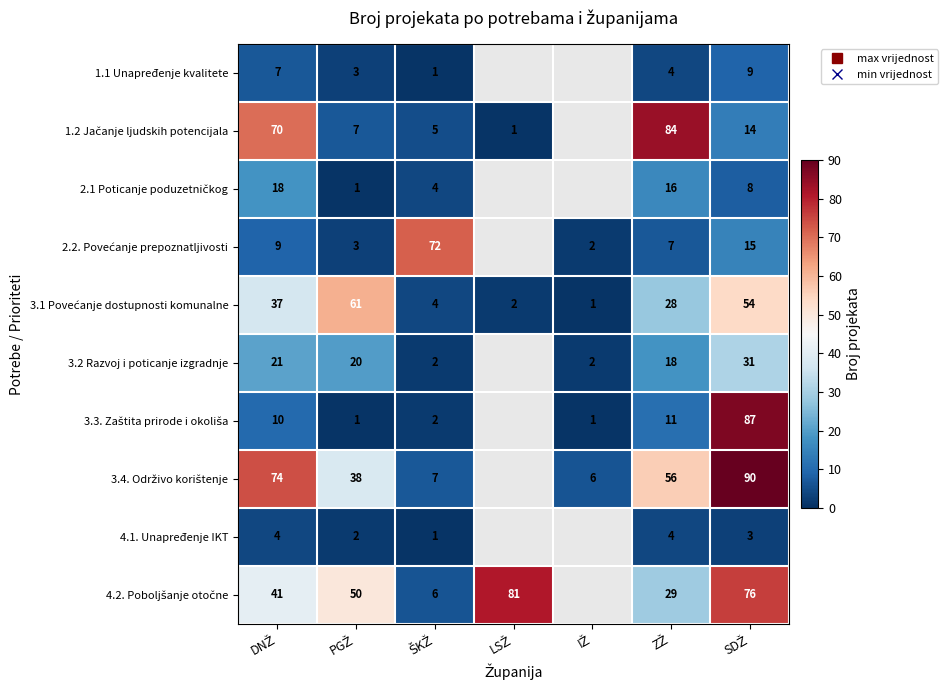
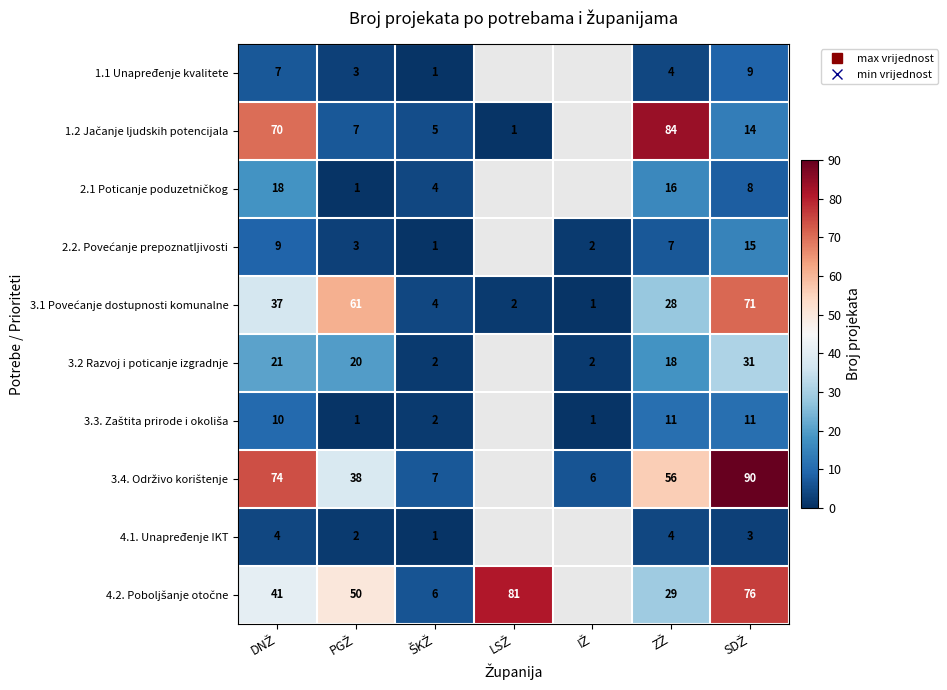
  {
    "1.1 Unapređenje kvalitete": {
      "DNŽ": 7,
      "PGŽ": 3,
      "ŠKŽ": 1,
      "ZŽ": 4,
      "SDŽ": 9
    },
    "1.2 Jačanje ljudskih potencijala": {
      "DNŽ": 70,
      "PGŽ": 7,
      "ŠKŽ": 5,
      "LSŽ": 1,
      "ZŽ": 84,
      "SDŽ": 14
    },
    "2.1 Poticanje poduzetničkog": {
      "DNŽ": 18,
      "PGŽ": 1,
      "ŠKŽ": 4,
      "ZŽ": 16,
      "SDŽ": 8
    },
    "2.2. Povećanje prepoznatljivosti": {
      "DNŽ": 9,
      "PGŽ": 3,
-     "ŠKŽ": 72,
+     "ŠKŽ": 1,
      "IŽ": 2,
      "ZŽ": 7,
      "SDŽ": 15
    },
    "3.1 Povećanje dostupnosti komunalne": {
      "DNŽ": 37,
      "PGŽ": 61,
      "ŠKŽ": 4,
      "LSŽ": 2,
      "IŽ": 1,
      "ZŽ": 28,
-     "SDŽ": 54
+     "SDŽ": 71
    },
    "3.2 Razvoj i poticanje izgradnje": {
      "DNŽ": 21,
      "PGŽ": 20,
      "ŠKŽ": 2,
      "IŽ": 2,
      "ZŽ": 18,
      "SDŽ": 31
    },
    "3.3. Zaštita prirode i okoliša": {
      "DNŽ": 10,
      "PGŽ": 1,
      "ŠKŽ": 2,
      "IŽ": 1,
      "ZŽ": 11,
-     "SDŽ": 87
+     "SDŽ": 11
    },
    "3.4. Održivo korištenje": {
      "DNŽ": 74,
      "PGŽ": 38,
      "ŠKŽ": 7,
      "IŽ": 6,
      "ZŽ": 56,
      "SDŽ": 90
    },
    "4.1. Unapređenje IKT": {
      "DNŽ": 4,
      "PGŽ": 2,
      "ŠKŽ": 1,
      "ZŽ": 4,
      "SDŽ": 3
    },
    "4.2. Poboljšanje otočne": {
      "DNŽ": 41,
      "PGŽ": 50,
      "ŠKŽ": 6,
      "LSŽ": 81,
      "ZŽ": 29,
      "SDŽ": 76
    }
  }
